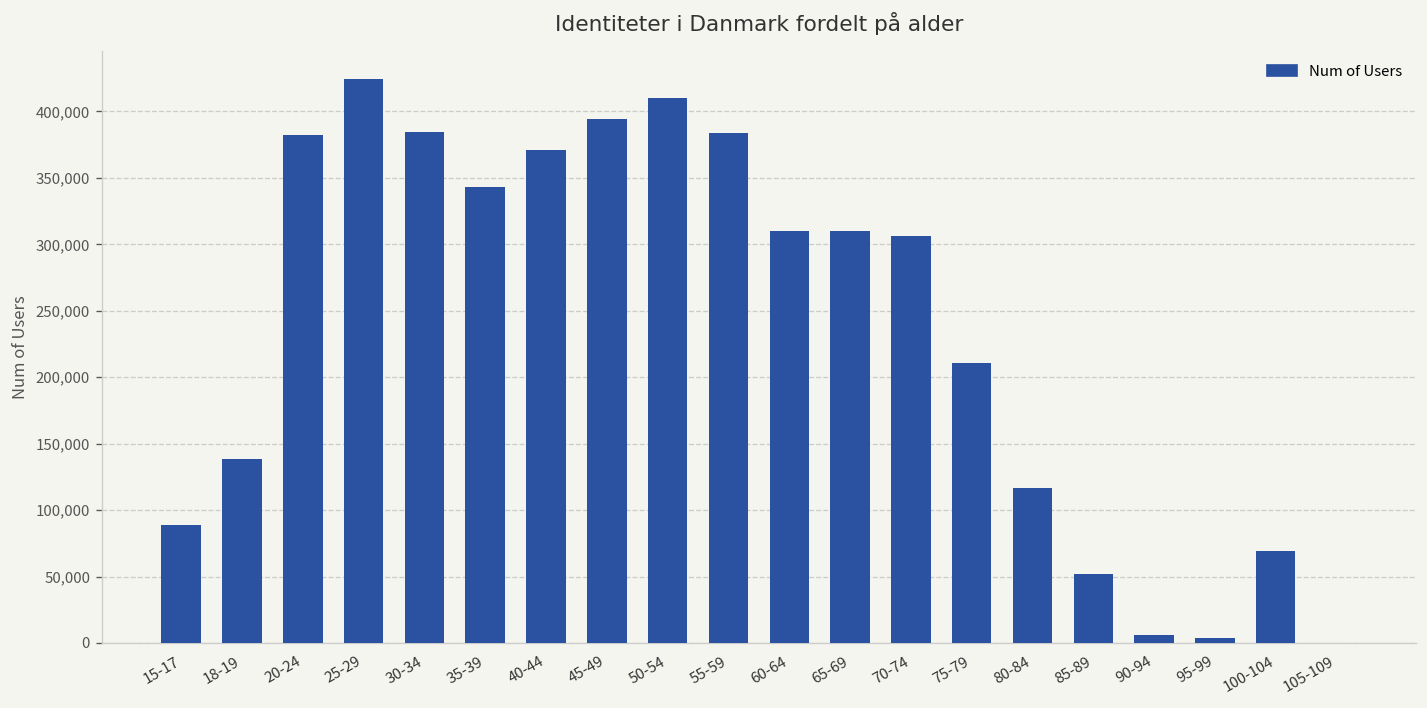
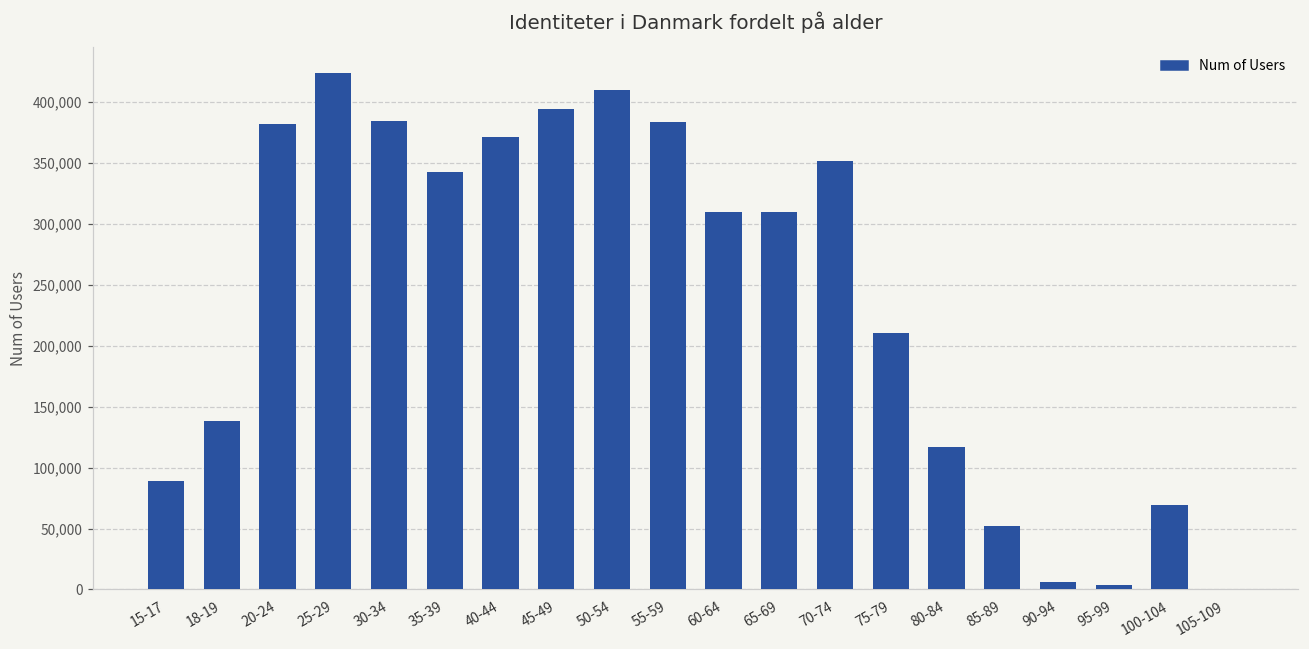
  {
    "15-17": "89,000",
    "18-19": "138,000",
    "20-24": "382,000",
    "25-29": "424,000",
    "30-34": "385,000",
    "35-39": "343,000",
    "40-44": "371,000",
    "45-49": "394,000",
    "50-54": "410,000",
    "55-59": "384,000",
    "60-64": "310,000",
    "65-69": "310,000",
-   "70-74": "306,000",
+   "70-74": "351,000",
    "75-79": "211,000",
    "80-84": "117,000",
    "85-89": "52,000",
    "90-94": "6,000",
    "95-99": "3,000",
    "100-104": "69,000"
  }
